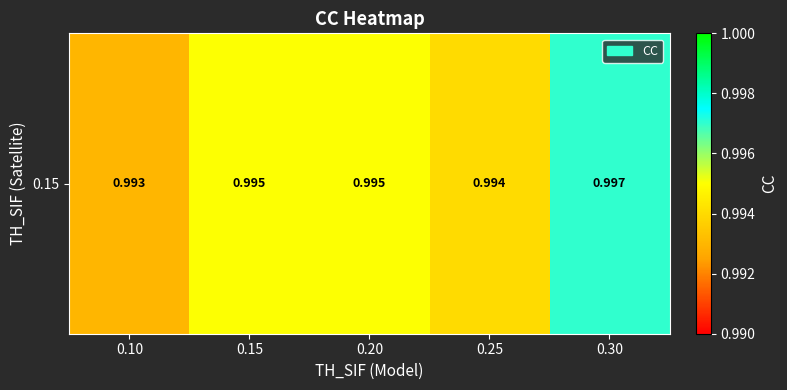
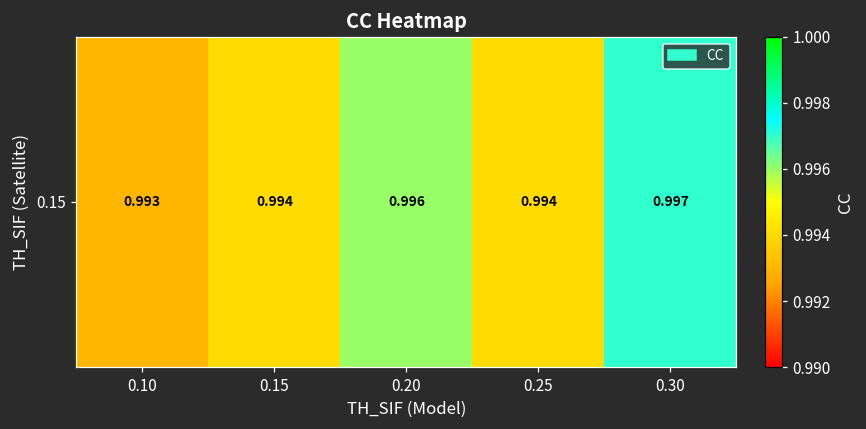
  {
    "0.15": {
      "0.10": 0.993,
-     "0.15": 0.995,
-     "0.20": 0.995,
+     "0.15": 0.994,
+     "0.20": 0.996,
      "0.25": 0.994,
      "0.30": 0.997
    }
  }
